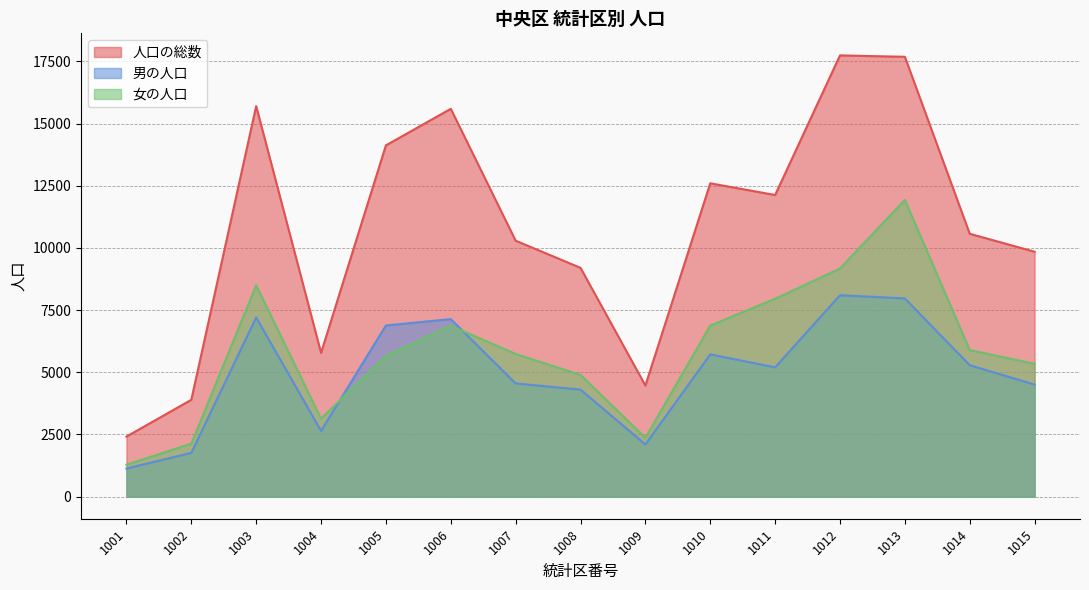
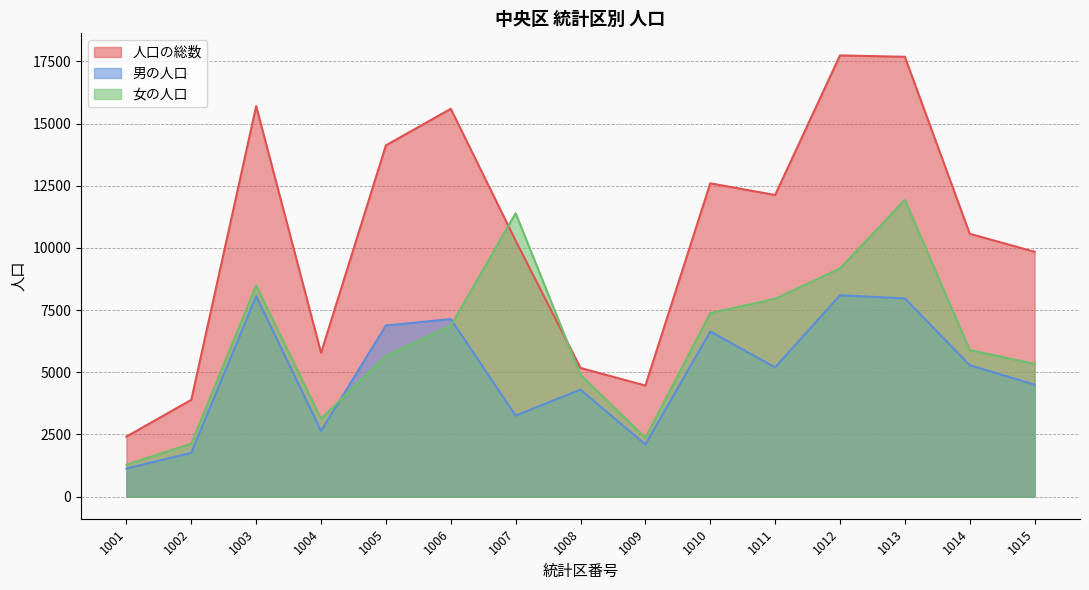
  {
    "人口の総数": {
      "1001": 2400,
      "1002": 3900,
      "1003": 15700,
      "1004": 5800,
      "1005": 14100,
      "1006": 15600,
      "1007": 10300,
-     "1008": 9200,
+     "1008": 5200,
      "1009": 4500,
      "1010": 12600,
      "1011": 12100,
      "1012": 17700,
      "1013": 17700,
      "1014": 10600,
      "1015": 9800
    },
    "男の人口": {
      "1001": 1100,
      "1002": 1800,
-     "1003": 7200,
+     "1003": 8100,
      "1004": 2600,
      "1005": 6900,
      "1006": 7100,
-     "1007": 4600,
+     "1007": 3300,
      "1008": 4300,
      "1009": 2100,
-     "1010": 5700,
+     "1010": 6600,
      "1011": 5200,
      "1012": 8100,
      "1013": 8000,
      "1014": 5300,
      "1015": 4500
    },
    "女の人口": {
      "1001": 1300,
      "1002": 2100,
      "1003": 8500,
      "1004": 3100,
      "1005": 5700,
      "1006": 6900,
-     "1007": 5700,
+     "1007": 11400,
      "1008": 4900,
      "1009": 2400,
-     "1010": 6900,
+     "1010": 7400,
      "1011": 8000,
      "1012": 9200,
      "1013": 11900,
      "1014": 5900,
      "1015": 5300
    }
  }
